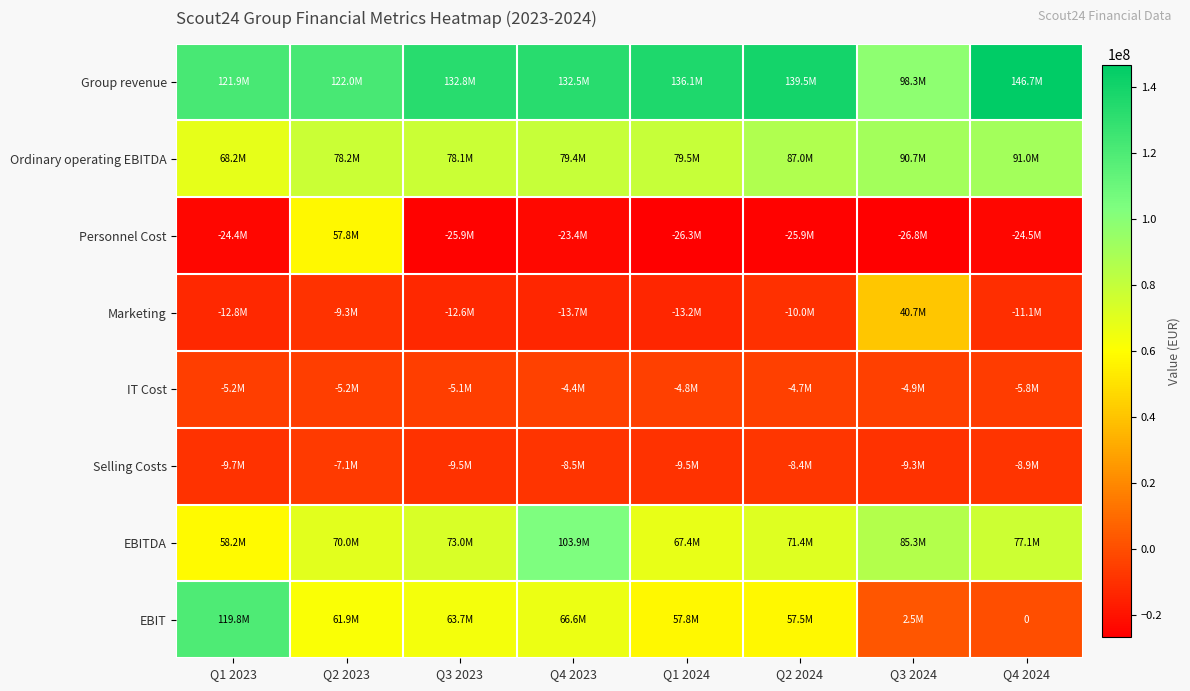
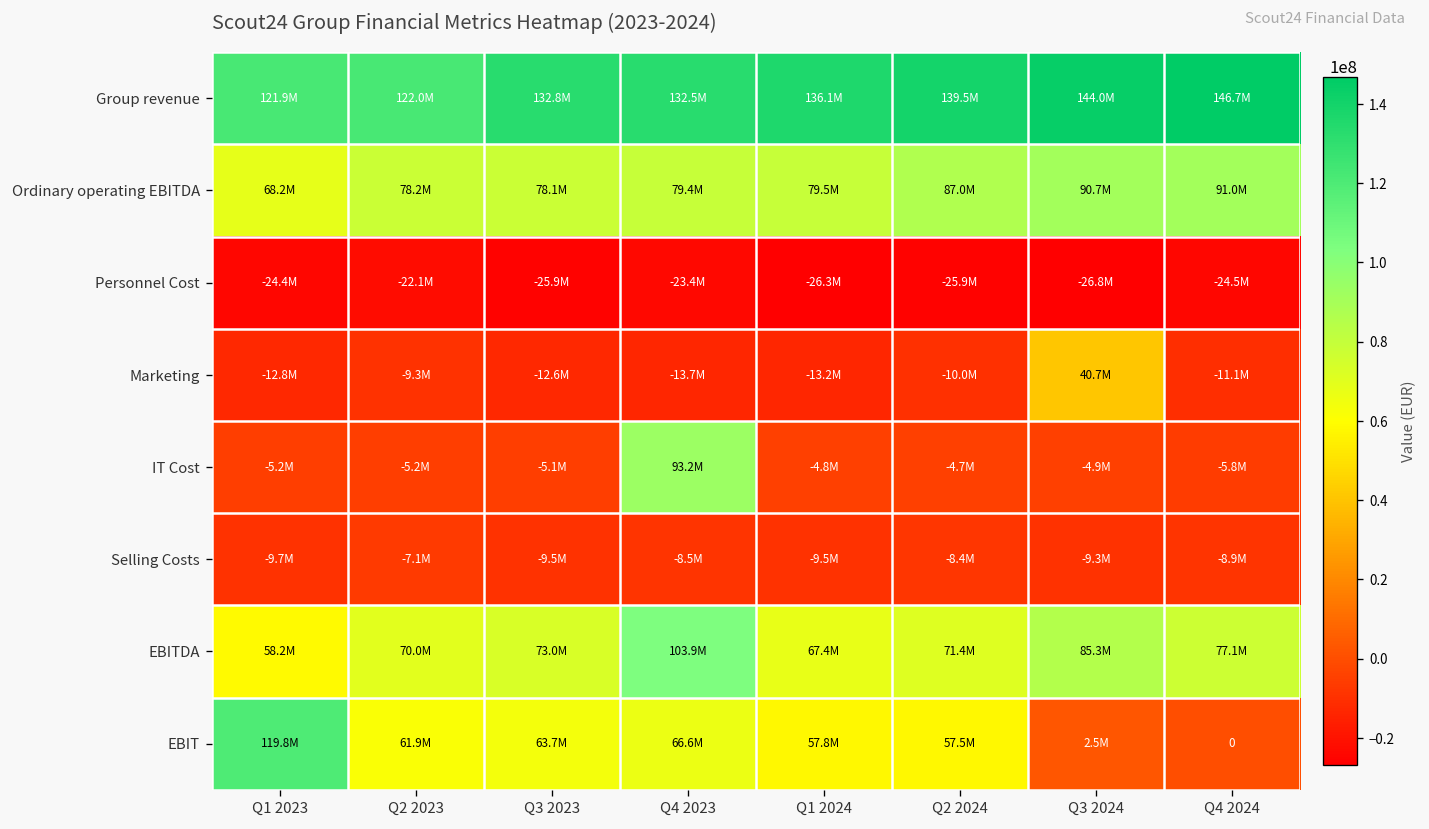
  {
    "Group revenue": {
      "Q1 2023": "121.9M",
      "Q2 2023": "122.0M",
      "Q3 2023": "132.8M",
      "Q4 2023": "132.5M",
      "Q1 2024": "136.1M",
      "Q2 2024": "139.5M",
-     "Q3 2024": "98.3M",
+     "Q3 2024": "144.0M",
      "Q4 2024": "146.7M"
    },
    "Ordinary operating EBITDA": {
      "Q1 2023": "68.2M",
      "Q2 2023": "78.2M",
      "Q3 2023": "78.1M",
      "Q4 2023": "79.4M",
      "Q1 2024": "79.5M",
      "Q2 2024": "87.0M",
      "Q3 2024": "90.7M",
      "Q4 2024": "91.0M"
    },
    "Personnel Cost": {
      "Q1 2023": "-24.4M",
-     "Q2 2023": "57.8M",
+     "Q2 2023": "-22.1M",
      "Q3 2023": "-25.9M",
      "Q4 2023": "-23.4M",
      "Q1 2024": "-26.3M",
      "Q2 2024": "-25.9M",
      "Q3 2024": "-26.8M",
      "Q4 2024": "-24.5M"
    },
    "Marketing": {
      "Q1 2023": "-12.8M",
      "Q2 2023": "-9.3M",
      "Q3 2023": "-12.6M",
      "Q4 2023": "-13.7M",
      "Q1 2024": "-13.2M",
      "Q2 2024": "-10.0M",
      "Q3 2024": "40.7M",
      "Q4 2024": "-11.1M"
    },
    "IT Cost": {
      "Q1 2023": "-5.2M",
      "Q2 2023": "-5.2M",
      "Q3 2023": "-5.1M",
-     "Q4 2023": "-4.4M",
+     "Q4 2023": "93.2M",
      "Q1 2024": "-4.8M",
      "Q2 2024": "-4.7M",
      "Q3 2024": "-4.9M",
      "Q4 2024": "-5.8M"
    },
    "Selling Costs": {
      "Q1 2023": "-9.7M",
      "Q2 2023": "-7.1M",
      "Q3 2023": "-9.5M",
      "Q4 2023": "-8.5M",
      "Q1 2024": "-9.5M",
      "Q2 2024": "-8.4M",
      "Q3 2024": "-9.3M",
      "Q4 2024": "-8.9M"
    },
    "EBITDA": {
      "Q1 2023": "58.2M",
      "Q2 2023": "70.0M",
      "Q3 2023": "73.0M",
      "Q4 2023": "103.9M",
      "Q1 2024": "67.4M",
      "Q2 2024": "71.4M",
      "Q3 2024": "85.3M",
      "Q4 2024": "77.1M"
    },
    "EBIT": {
      "Q1 2023": "119.8M",
      "Q2 2023": "61.9M",
      "Q3 2023": "63.7M",
      "Q4 2023": "66.6M",
      "Q1 2024": "57.8M",
      "Q2 2024": "57.5M",
      "Q3 2024": "2.5M",
      "Q4 2024": "0"
    }
  }
